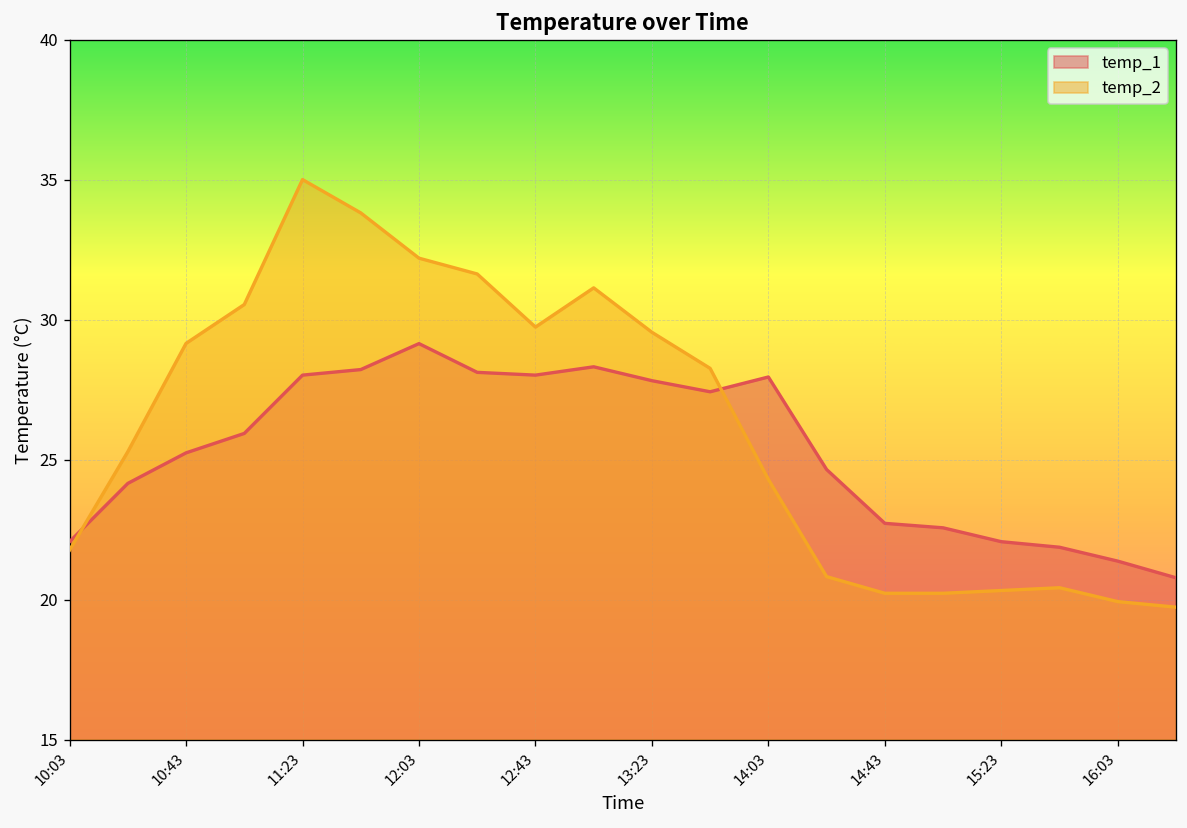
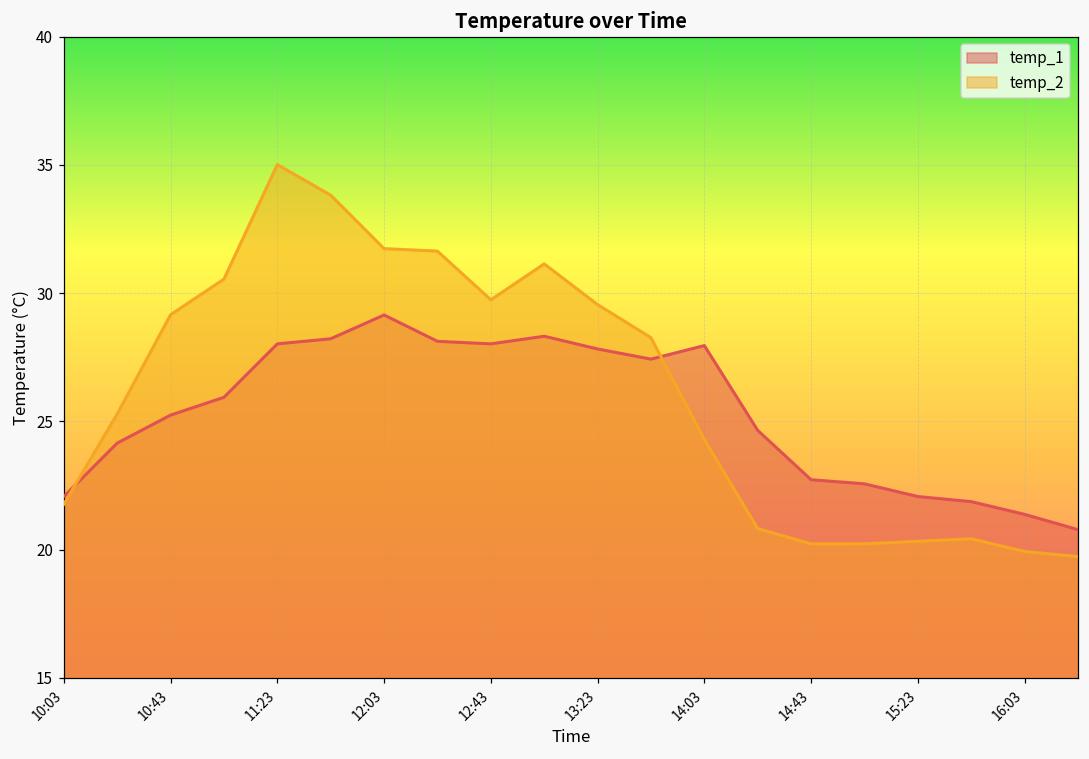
  {
    "temp_1": {
      "10:03": 22.1,
      "10:43": 25.2,
      "11:23": 28.0,
      "12:03": 29.2,
      "12:43": 28.0,
      "13:23": 27.8,
      "14:03": 28.0,
      "14:43": 22.7,
      "15:23": 22.1,
      "16:03": 21.4
    },
    "temp_2": {
      "10:03": 21.8,
      "10:43": 29.2,
      "11:23": 35.0,
-     "12:03": 32.2,
+     "12:03": 31.7,
      "12:43": 29.7,
      "13:23": 29.6,
      "14:03": 24.3,
      "14:43": 20.2,
      "15:23": 20.3,
      "16:03": 19.9
    }
  }
